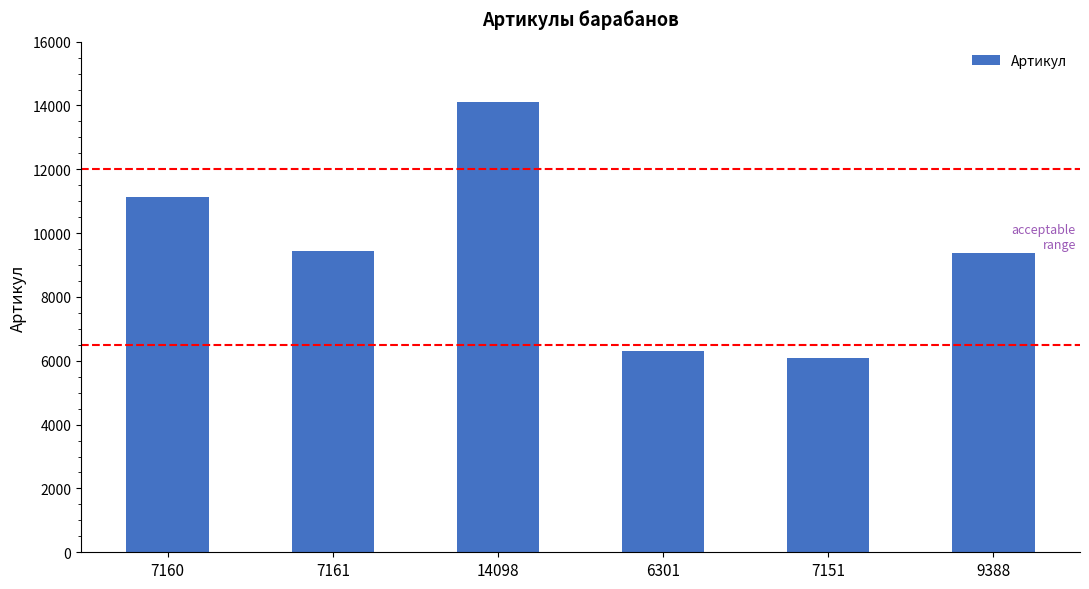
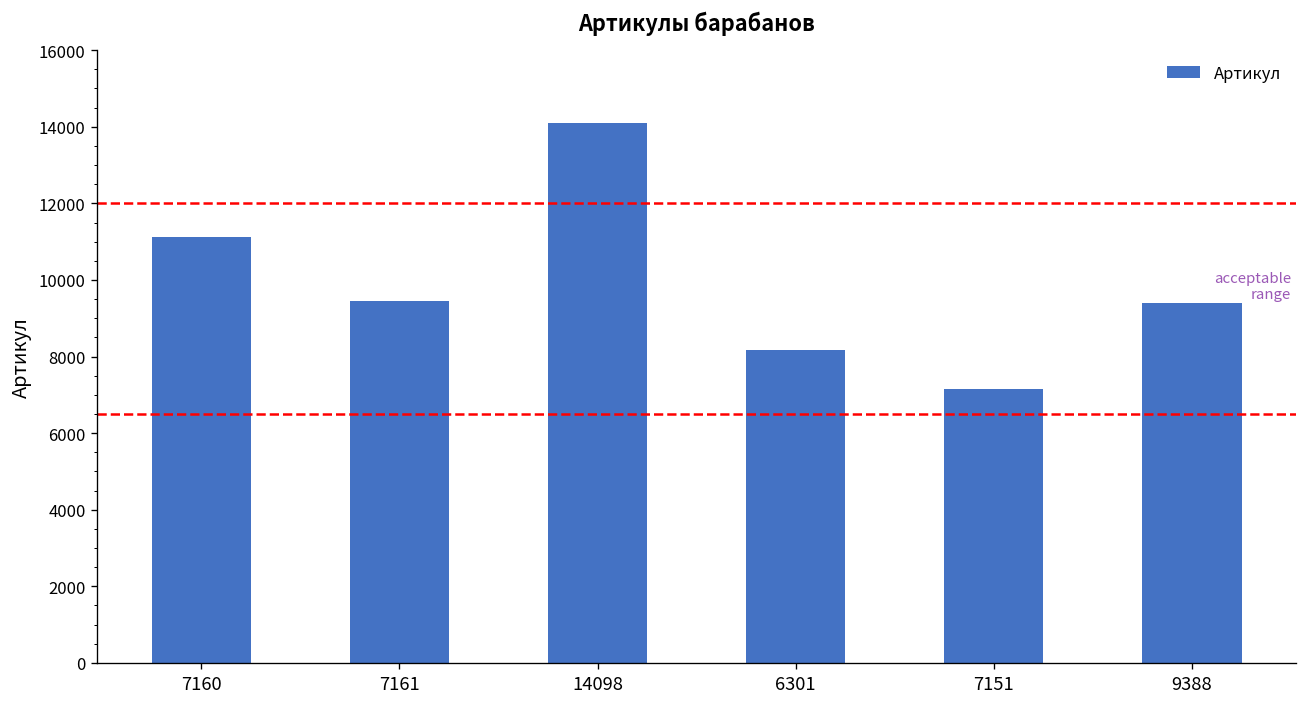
  {
    "7160": 11100,
    "7161": 9400,
    "14098": 14100,
-   "6301": 6300,
-   "7151": 6100,
+   "6301": 8200,
+   "7151": 7200,
    "9388": 9400
  }
